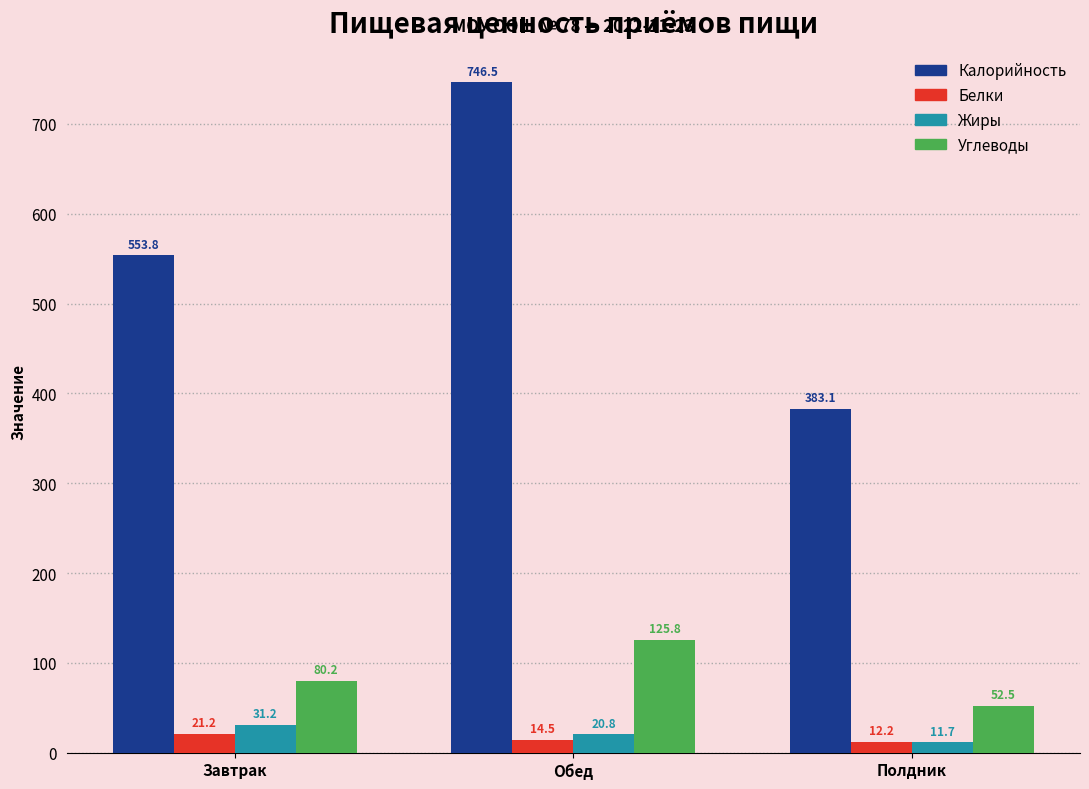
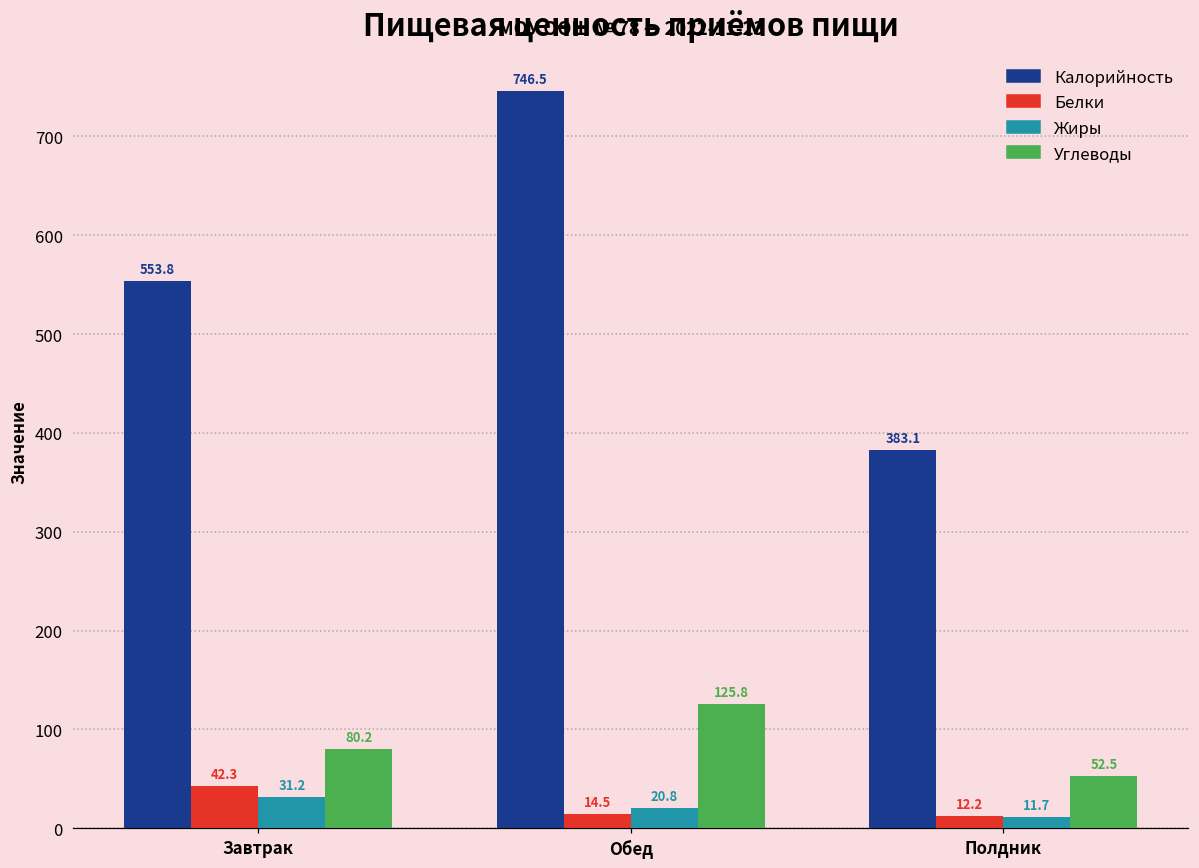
  {
    "Калорийность": {
      "Завтрак": 553.8,
      "Обед": 746.5,
      "Полдник": 383.1
    },
    "Белки": {
-     "Завтрак": 21.2,
+     "Завтрак": 42.3,
      "Обед": 14.5,
      "Полдник": 12.2
    },
    "Жиры": {
      "Завтрак": 31.2,
      "Обед": 20.8,
      "Полдник": 11.7
    },
    "Углеводы": {
      "Завтрак": 80.2,
      "Обед": 125.8,
      "Полдник": 52.5
    }
  }
